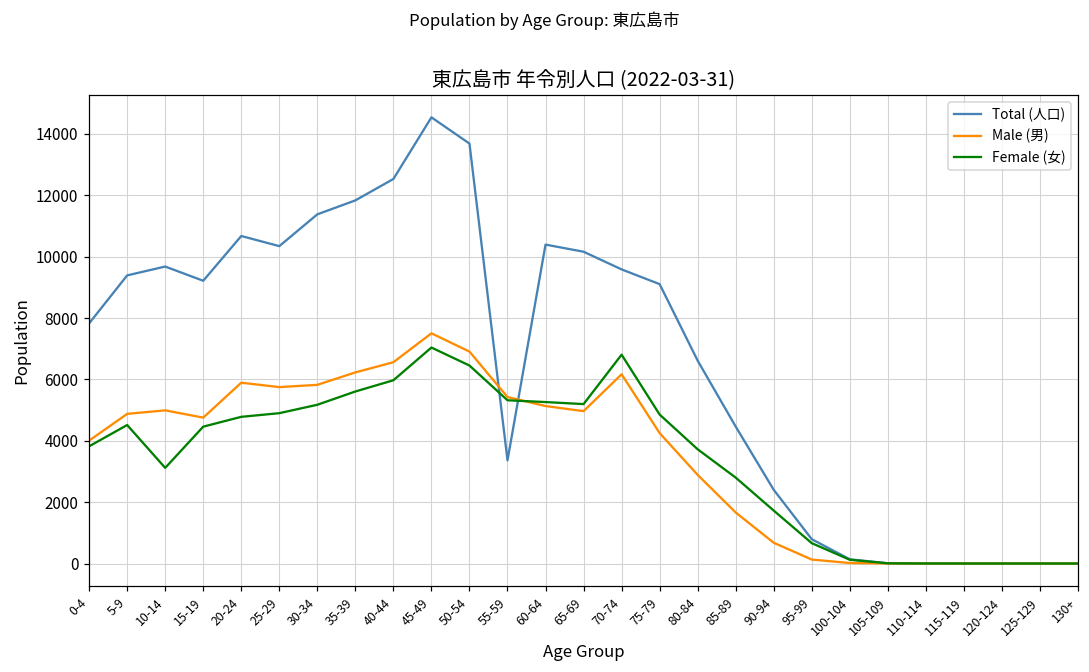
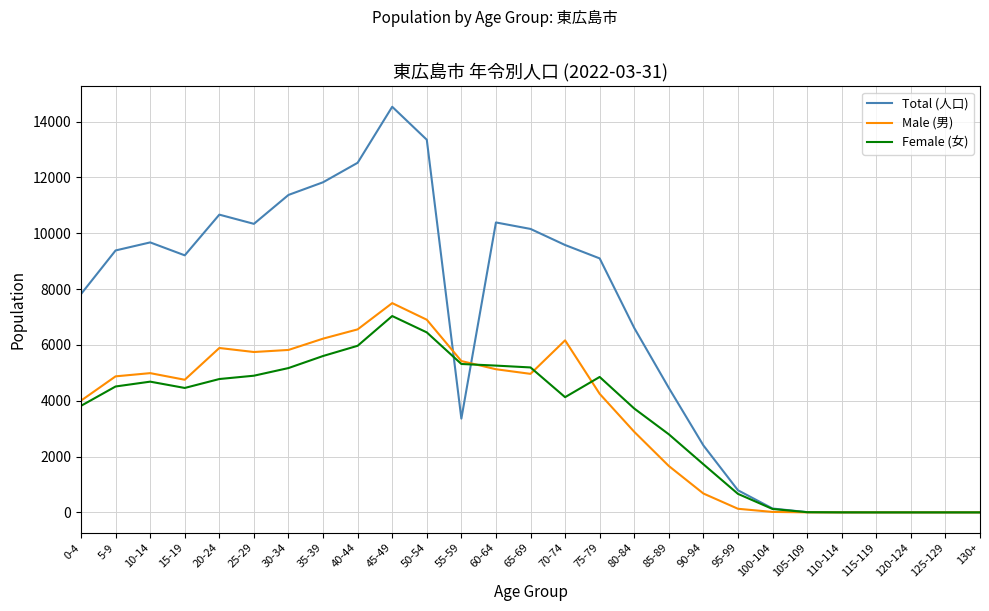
  {
    "Total (人口)": {
      "0-4": 7800,
      "5-9": 9400,
      "10-14": 9700,
      "15-19": 9200,
      "20-24": 10700,
      "25-29": 10300,
      "30-34": 11400,
      "35-39": 11800,
      "40-44": 12500,
      "45-49": 14500,
-     "50-54": 13700,
+     "50-54": 13400,
      "55-59": 3400,
      "60-64": 10400,
      "65-69": 10200,
      "70-74": 9600,
      "75-79": 9100,
      "80-84": 6600,
      "85-89": 4500,
      "90-94": 2400,
      "95-99": 800
    },
    "Male (男)": {
      "0-4": 4000,
      "5-9": 4900,
      "10-14": 5000,
      "15-19": 4800,
      "20-24": 5900,
      "25-29": 5700,
      "30-34": 5800,
      "35-39": 6200,
      "40-44": 6600,
      "45-49": 7500,
      "50-54": 6900,
      "55-59": 5400,
      "60-64": 5100,
      "65-69": 5000,
      "70-74": 6200,
      "75-79": 4200,
      "80-84": 2900,
      "85-89": 1700,
      "90-94": 700,
      "95-99": 100,
      "100-104": 0
    },
    "Female (女)": {
      "0-4": 3800,
      "5-9": 4500,
-     "10-14": 3100,
+     "10-14": 4700,
      "15-19": 4500,
      "20-24": 4800,
      "25-29": 4900,
      "30-34": 5200,
      "35-39": 5600,
      "40-44": 6000,
      "45-49": 7000,
      "50-54": 6400,
      "55-59": 5300,
      "60-64": 5300,
      "65-69": 5200,
-     "70-74": 6800,
+     "70-74": 4100,
      "75-79": 4900,
      "80-84": 3700,
      "85-89": 2800,
      "90-94": 1700,
      "95-99": 700
    }
  }
